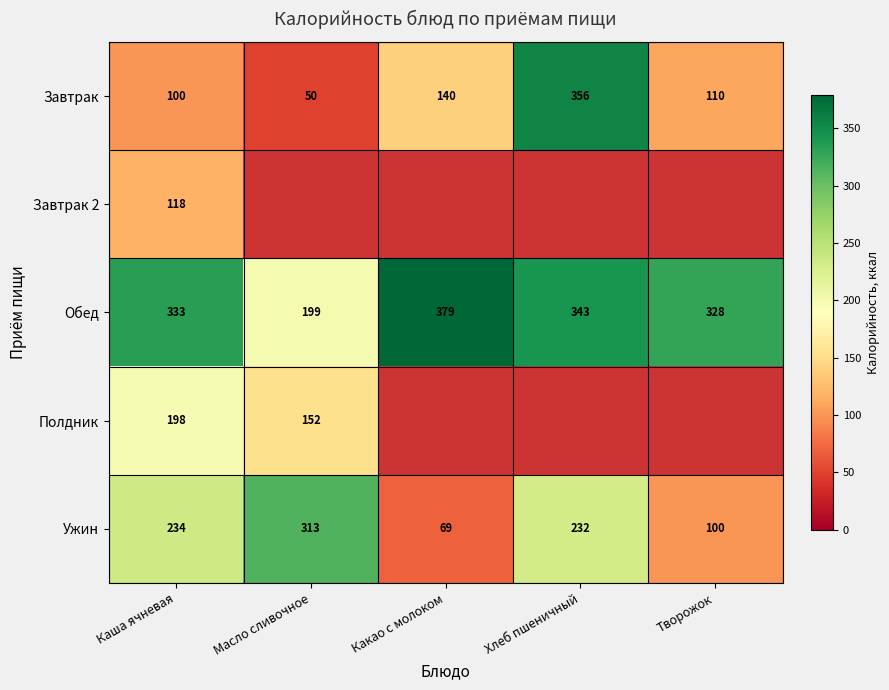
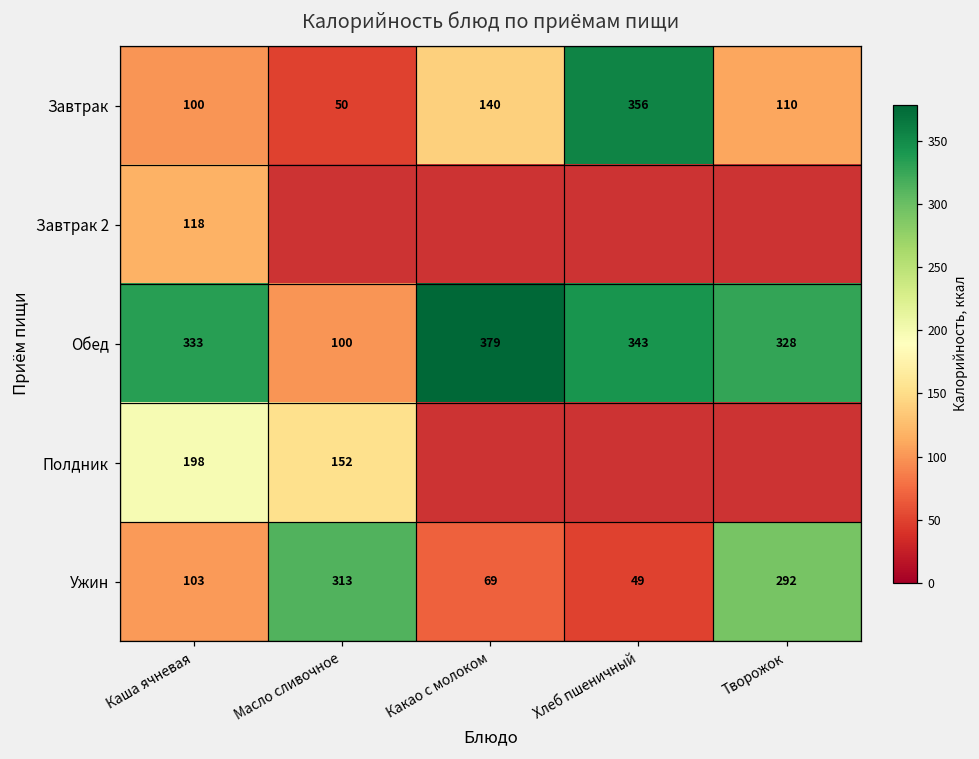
  {
    "Завтрак": {
      "Каша ячневая": 100,
      "Масло сливочное": 50,
      "Какао с молоком": 140,
      "Хлеб пшеничный": 356,
      "Творожок": 110
    },
    "Завтрак 2": {
      "Каша ячневая": 118
    },
    "Обед": {
      "Каша ячневая": 333,
-     "Масло сливочное": 199,
+     "Масло сливочное": 100,
      "Какао с молоком": 379,
      "Хлеб пшеничный": 343,
      "Творожок": 328
    },
    "Полдник": {
      "Каша ячневая": 198,
      "Масло сливочное": 152
    },
    "Ужин": {
-     "Каша ячневая": 234,
+     "Каша ячневая": 103,
      "Масло сливочное": 313,
      "Какао с молоком": 69,
-     "Хлеб пшеничный": 232,
-     "Творожок": 100
+     "Хлеб пшеничный": 49,
+     "Творожок": 292
    }
  }
